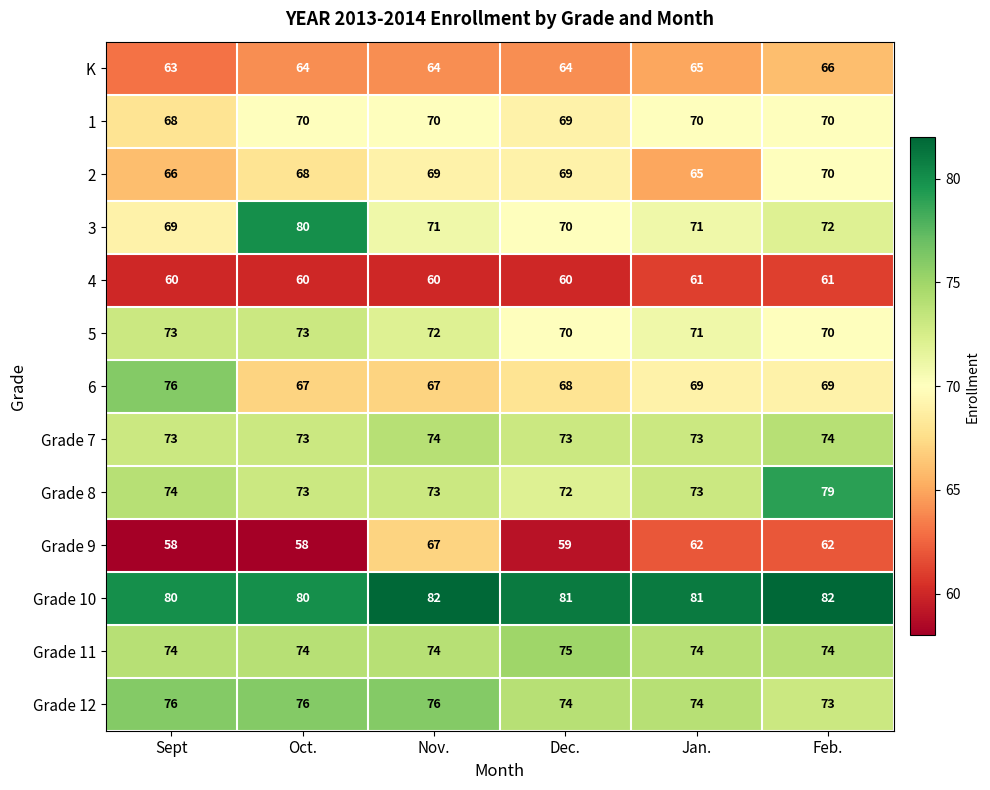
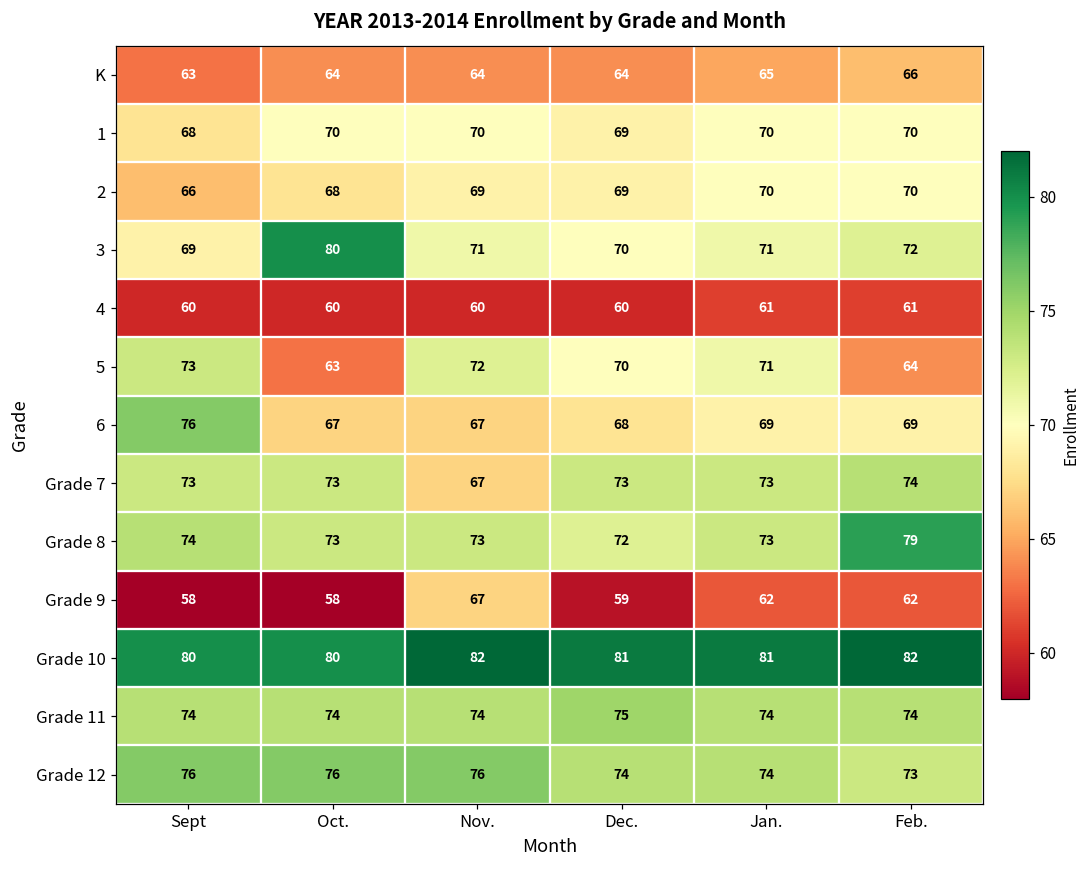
  {
    "K": {
      "Sept": 63,
      "Oct.": 64,
      "Nov.": 64,
      "Dec.": 64,
      "Jan.": 65,
      "Feb.": 66
    },
    "1": {
      "Sept": 68,
      "Oct.": 70,
      "Nov.": 70,
      "Dec.": 69,
      "Jan.": 70,
      "Feb.": 70
    },
    "2": {
      "Sept": 66,
      "Oct.": 68,
      "Nov.": 69,
      "Dec.": 69,
-     "Jan.": 65,
+     "Jan.": 70,
      "Feb.": 70
    },
    "3": {
      "Sept": 69,
      "Oct.": 80,
      "Nov.": 71,
      "Dec.": 70,
      "Jan.": 71,
      "Feb.": 72
    },
    "4": {
      "Sept": 60,
      "Oct.": 60,
      "Nov.": 60,
      "Dec.": 60,
      "Jan.": 61,
      "Feb.": 61
    },
    "5": {
      "Sept": 73,
-     "Oct.": 73,
+     "Oct.": 63,
      "Nov.": 72,
      "Dec.": 70,
      "Jan.": 71,
-     "Feb.": 70
+     "Feb.": 64
    },
    "6": {
      "Sept": 76,
      "Oct.": 67,
      "Nov.": 67,
      "Dec.": 68,
      "Jan.": 69,
      "Feb.": 69
    },
    "Grade 7": {
      "Sept": 73,
      "Oct.": 73,
-     "Nov.": 74,
+     "Nov.": 67,
      "Dec.": 73,
      "Jan.": 73,
      "Feb.": 74
    },
    "Grade 8": {
      "Sept": 74,
      "Oct.": 73,
      "Nov.": 73,
      "Dec.": 72,
      "Jan.": 73,
      "Feb.": 79
    },
    "Grade 9": {
      "Sept": 58,
      "Oct.": 58,
      "Nov.": 67,
      "Dec.": 59,
      "Jan.": 62,
      "Feb.": 62
    },
    "Grade 10": {
      "Sept": 80,
      "Oct.": 80,
      "Nov.": 82,
      "Dec.": 81,
      "Jan.": 81,
      "Feb.": 82
    },
    "Grade 11": {
      "Sept": 74,
      "Oct.": 74,
      "Nov.": 74,
      "Dec.": 75,
      "Jan.": 74,
      "Feb.": 74
    },
    "Grade 12": {
      "Sept": 76,
      "Oct.": 76,
      "Nov.": 76,
      "Dec.": 74,
      "Jan.": 74,
      "Feb.": 73
    }
  }
